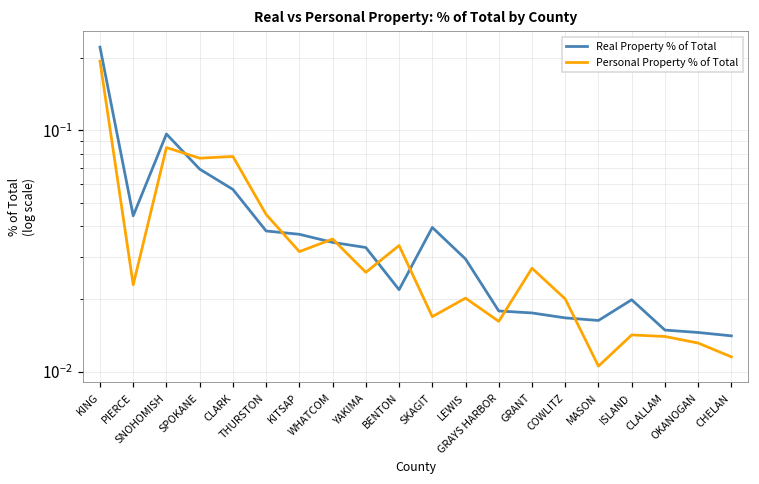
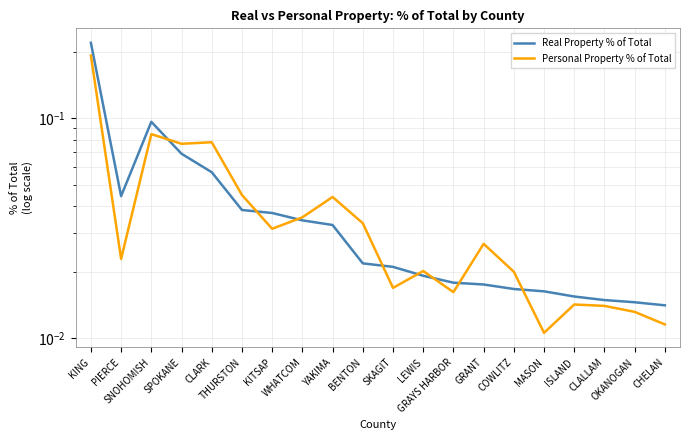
  {
    "Real Property % of Total": {
      "KING": 0.22,
      "PIERCE": 0.044,
      "SNOHOMISH": 0.10,
      "SPOKANE": 0.069,
      "CLARK": 0.057,
      "THURSTON": 0.038,
      "KITSAP": 0.037,
      "WHATCOM": 0.034,
      "YAKIMA": 0.033,
      "BENTON": 0.022,
-     "SKAGIT": 0.040,
-     "LEWIS": 0.029,
+     "SKAGIT": 0.021,
+     "LEWIS": 0.019,
      "GRAYS HARBOR": 0.018,
      "GRANT": 0.018,
      "COWLITZ": 0.017,
      "MASON": 0.016,
-     "ISLAND": 0.020,
+     "ISLAND": 0.015,
      "CLALLAM": 0.015,
      "OKANOGAN": 0.015,
      "CHELAN": 0.014
    },
    "Personal Property % of Total": {
      "KING": 0.19,
      "PIERCE": 0.023,
      "SNOHOMISH": 0.085,
      "SPOKANE": 0.077,
      "CLARK": 0.078,
      "THURSTON": 0.045,
      "KITSAP": 0.031,
      "WHATCOM": 0.035,
-     "YAKIMA": 0.026,
+     "YAKIMA": 0.044,
      "BENTON": 0.033,
      "SKAGIT": 0.017,
      "LEWIS": 0.020,
      "GRAYS HARBOR": 0.016,
      "GRANT": 0.027,
      "COWLITZ": 0.020,
      "MASON": 0.011,
      "ISLAND": 0.014,
      "CLALLAM": 0.014,
      "OKANOGAN": 0.013,
      "CHELAN": 0.012
    }
  }
